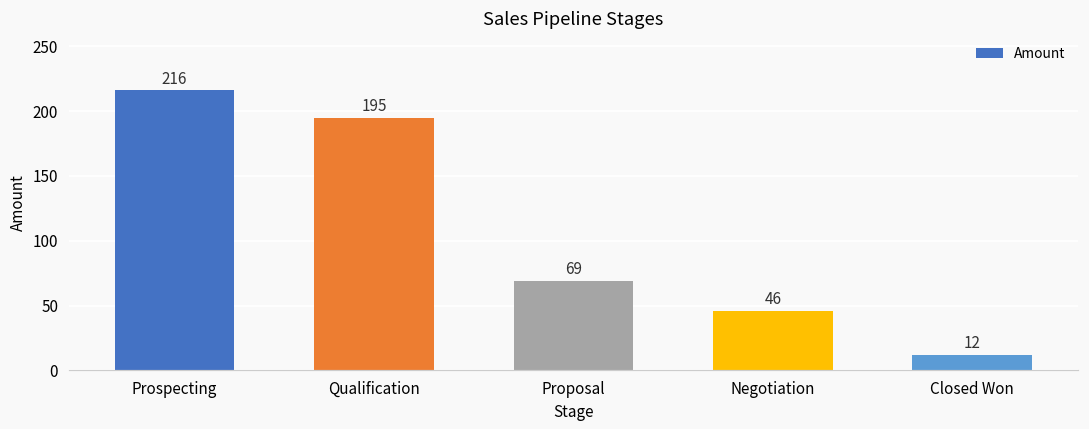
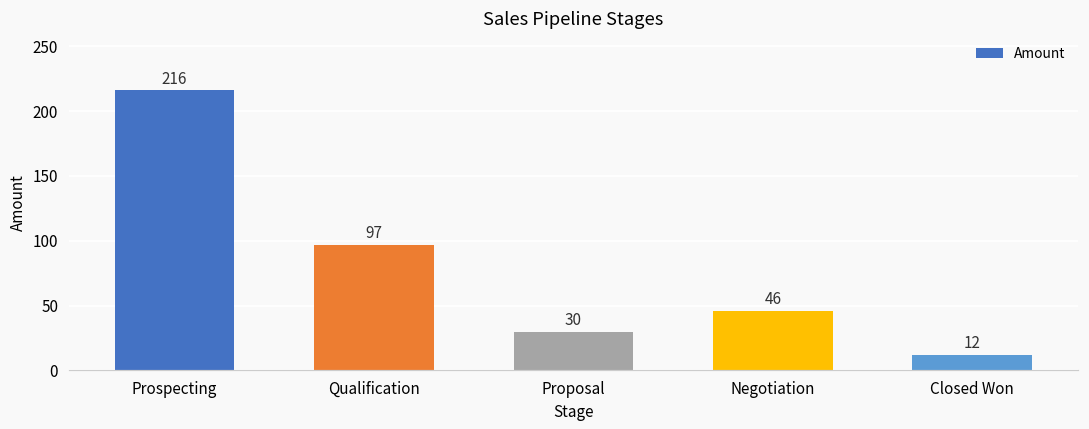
  {
    "Prospecting": 216,
-   "Qualification": 195,
-   "Proposal": 69,
+   "Qualification": 97,
+   "Proposal": 30,
    "Negotiation": 46,
    "Closed Won": 12
  }
